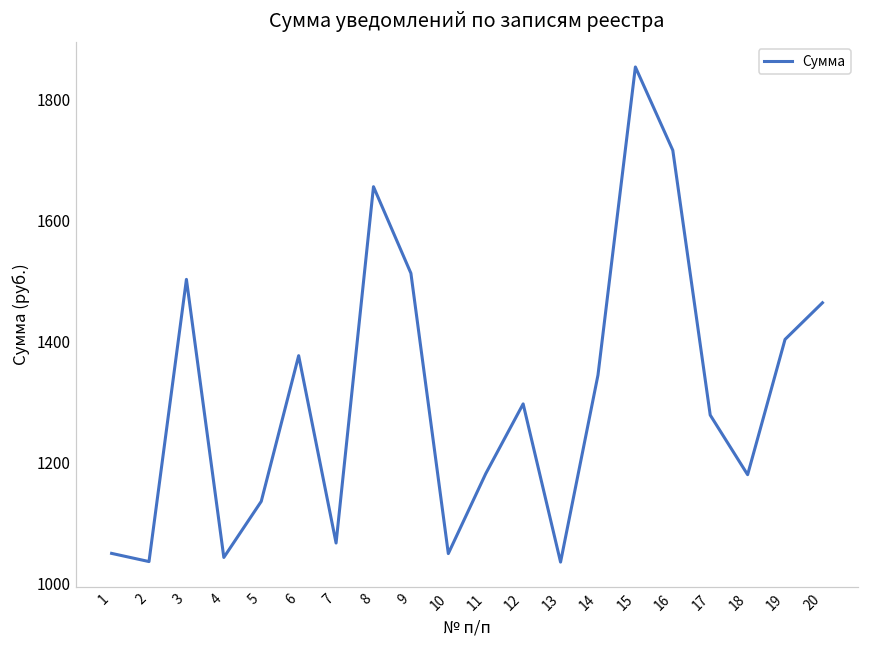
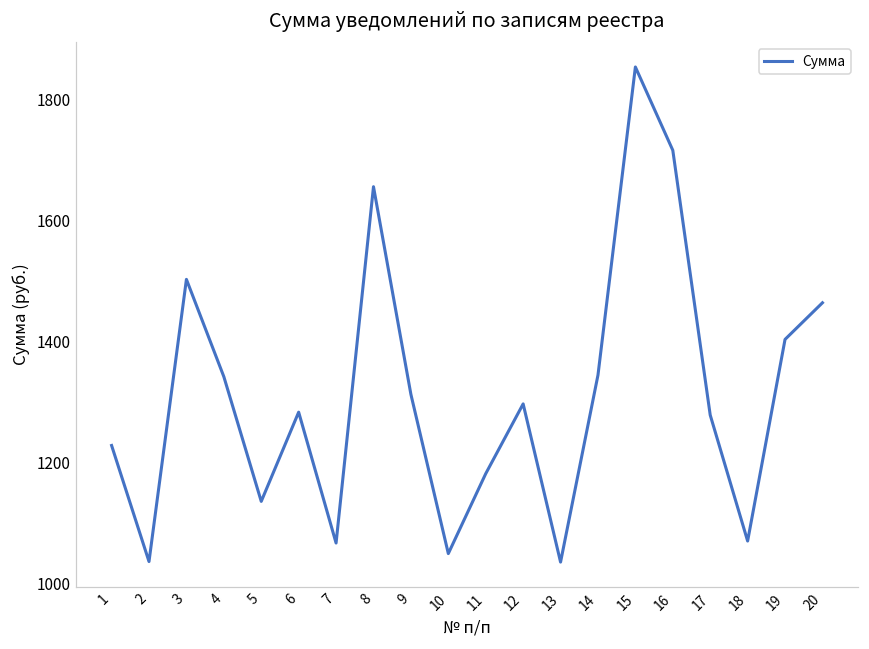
  {
-   "1": 1050,
+   "1": 1230,
    "2": 1040,
    "3": 1500,
-   "4": 1040,
+   "4": 1340,
    "5": 1140,
-   "6": 1380,
+   "6": 1280,
    "7": 1070,
    "8": 1660,
-   "9": 1510,
+   "9": 1310,
    "10": 1050,
    "11": 1180,
    "12": 1300,
    "13": 1040,
    "14": 1340,
    "15": 1850,
    "16": 1720,
    "17": 1280,
-   "18": 1180,
+   "18": 1070,
    "19": 1400,
    "20": 1460
  }
